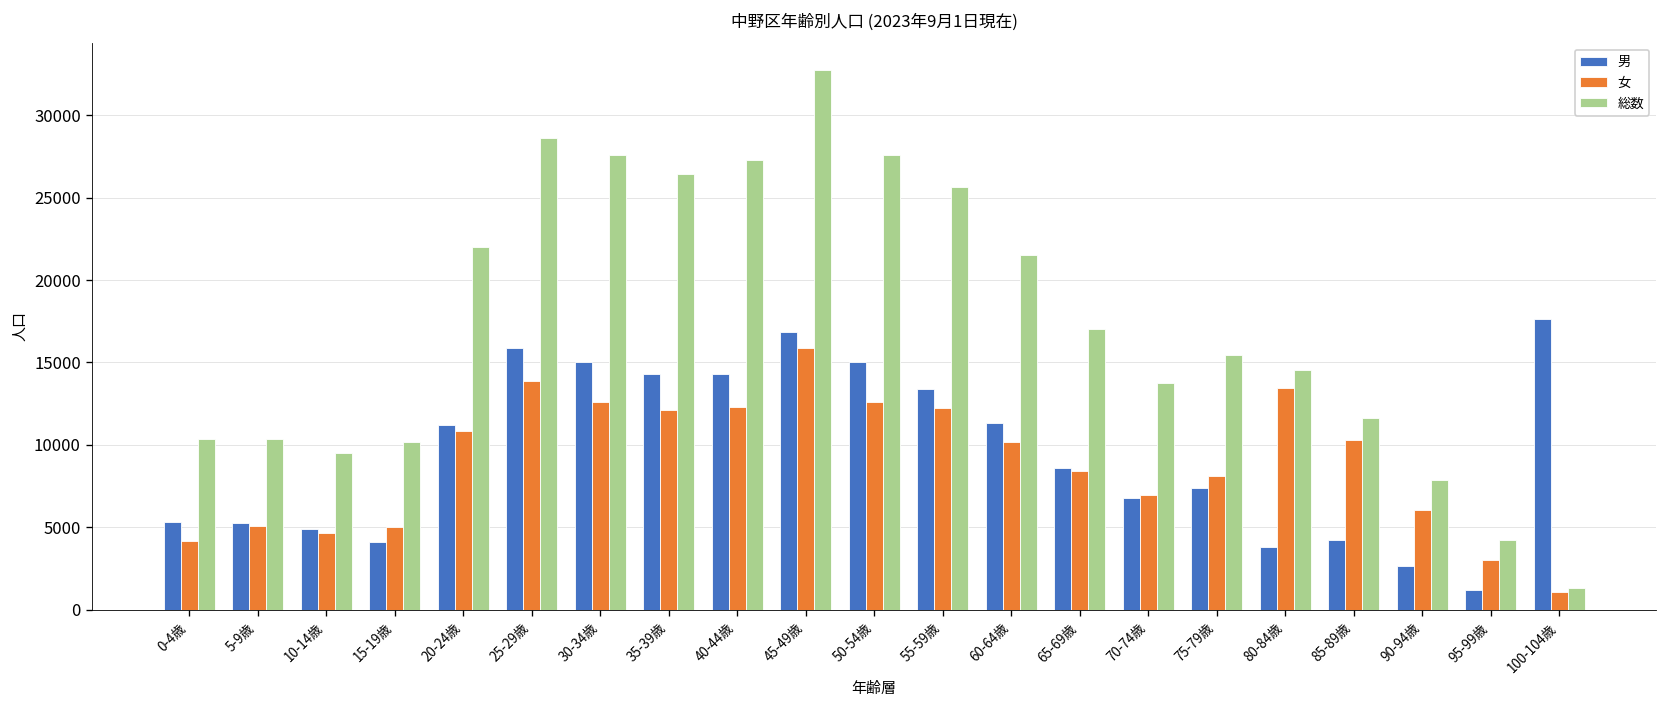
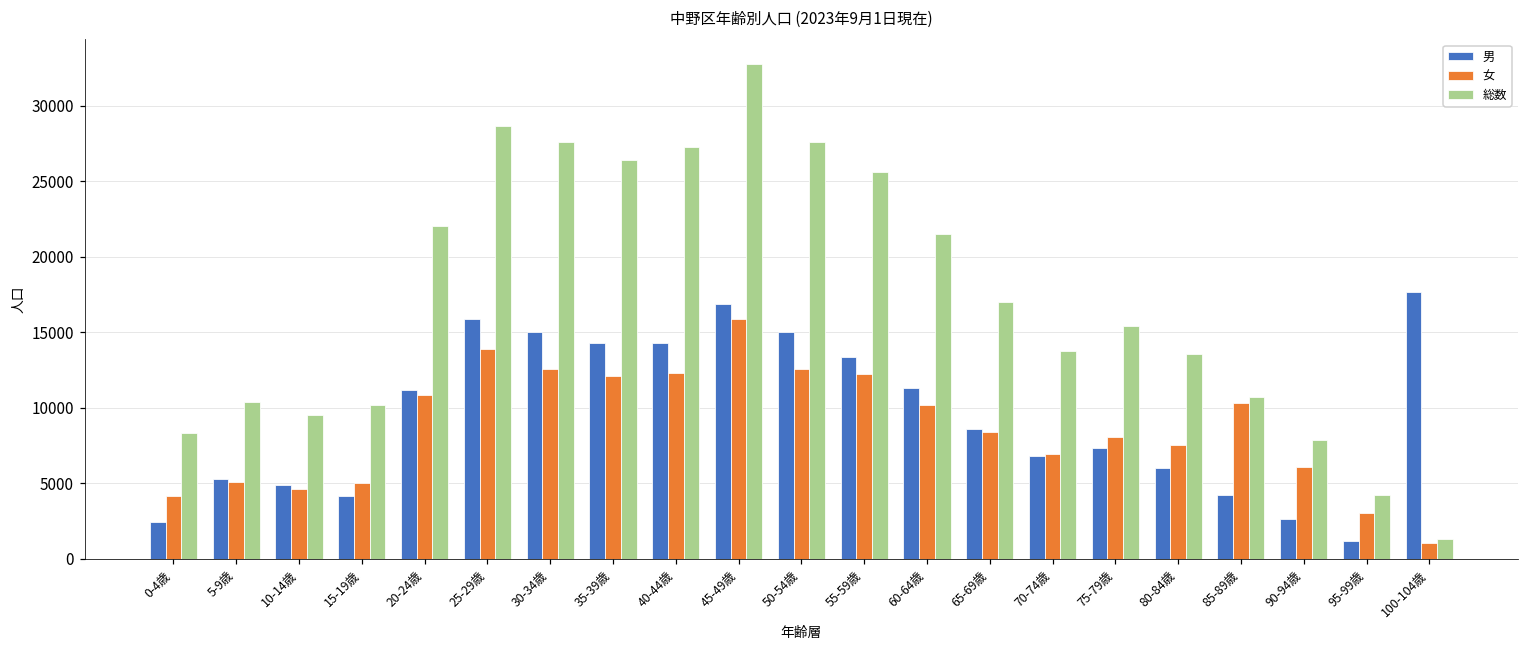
  {
    "男": {
-     "0-4歳": 5300,
+     "0-4歳": 2400,
      "5-9歳": 5300,
      "10-14歳": 4900,
      "15-19歳": 4100,
      "20-24歳": 11200,
      "25-29歳": 15900,
      "30-34歳": 15000,
      "35-39歳": 14300,
      "40-44歳": 14300,
      "45-49歳": 16900,
      "50-54歳": 15000,
      "55-59歳": 13400,
      "60-64歳": 11300,
      "65-69歳": 8600,
      "70-74歳": 6800,
      "75-79歳": 7400,
-     "80-84歳": 3800,
+     "80-84歳": 6000,
      "85-89歳": 4200,
      "90-94歳": 2700,
      "95-99歳": 1200,
      "100-104歳": 17600
    },
    "女": {
      "0-4歳": 4200,
      "5-9歳": 5100,
      "10-14歳": 4600,
      "15-19歳": 5000,
      "20-24歳": 10800,
      "25-29歳": 13900,
      "30-34歳": 12600,
      "35-39歳": 12100,
      "40-44歳": 12300,
      "45-49歳": 15900,
      "50-54歳": 12600,
      "55-59歳": 12300,
      "60-64歳": 10200,
      "65-69歳": 8400,
      "70-74歳": 6900,
      "75-79歳": 8100,
-     "80-84歳": 13400,
+     "80-84歳": 7500,
      "85-89歳": 10300,
      "90-94歳": 6100,
      "95-99歳": 3000,
      "100-104歳": 1000
    },
    "総数": {
-     "0-4歳": 10300,
+     "0-4歳": 8300,
      "5-9歳": 10400,
      "10-14歳": 9500,
      "15-19歳": 10200,
      "20-24歳": 22000,
      "25-29歳": 28600,
      "30-34歳": 27600,
      "35-39歳": 26400,
      "40-44歳": 27300,
      "45-49歳": 32800,
      "50-54歳": 27600,
      "55-59歳": 25600,
      "60-64歳": 21500,
      "65-69歳": 17000,
      "70-74歳": 13700,
      "75-79歳": 15400,
-     "80-84歳": 14500,
-     "85-89歳": 11700,
+     "80-84歳": 13600,
+     "85-89歳": 10700,
      "90-94歳": 7900,
      "95-99歳": 4200,
      "100-104歳": 1300
    }
  }
